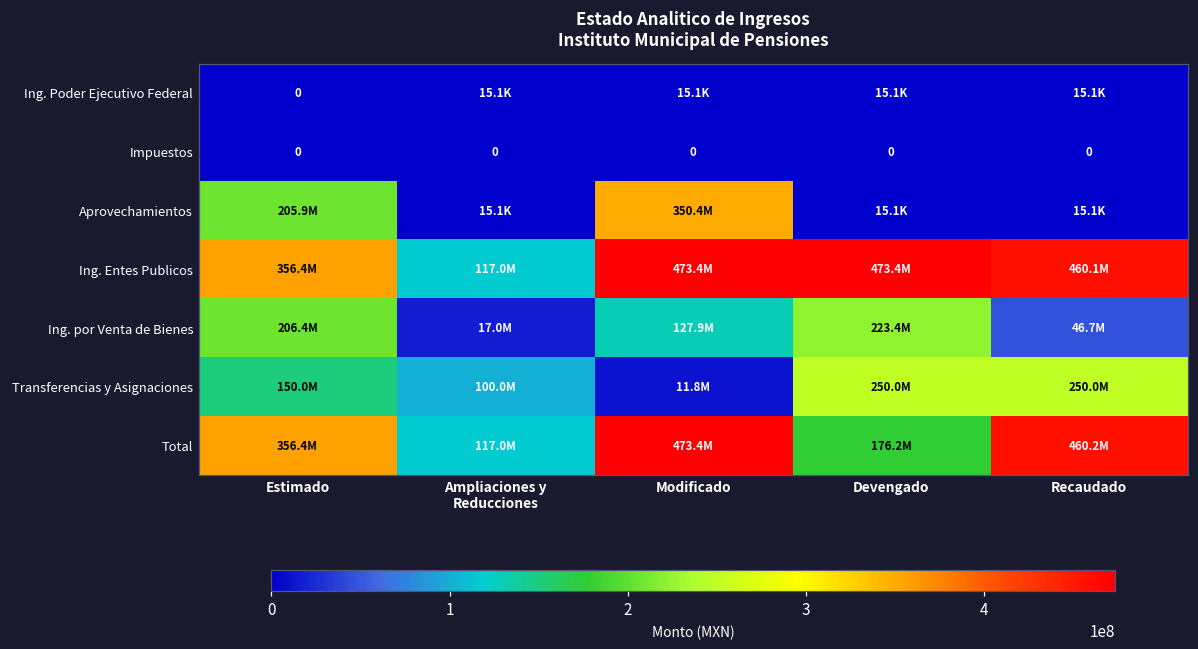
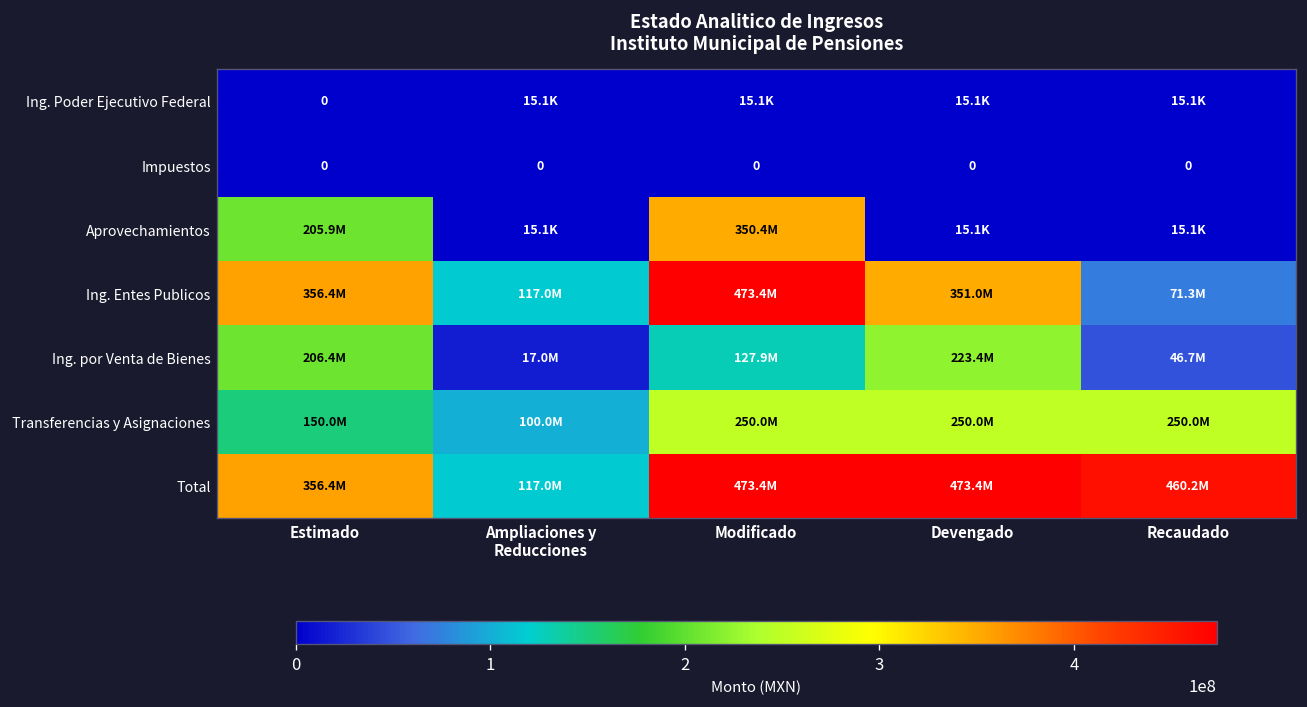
  {
    "Ing. Poder Ejecutivo Federal": {
      "Estimado": "0",
      "Ampliaciones y Reducciones": "15.1K",
      "Modificado": "15.1K",
      "Devengado": "15.1K",
      "Recaudado": "15.1K"
    },
    "Impuestos": {
      "Estimado": "0",
      "Ampliaciones y Reducciones": "0",
      "Modificado": "0",
      "Devengado": "0",
      "Recaudado": "0"
    },
    "Aprovechamientos": {
      "Estimado": "205.9M",
      "Ampliaciones y Reducciones": "15.1K",
      "Modificado": "350.4M",
      "Devengado": "15.1K",
      "Recaudado": "15.1K"
    },
    "Ing. Entes Publicos": {
      "Estimado": "356.4M",
      "Ampliaciones y Reducciones": "117.0M",
      "Modificado": "473.4M",
-     "Devengado": "473.4M",
-     "Recaudado": "460.1M"
+     "Devengado": "351.0M",
+     "Recaudado": "71.3M"
    },
    "Ing. por Venta de Bienes": {
      "Estimado": "206.4M",
      "Ampliaciones y Reducciones": "17.0M",
      "Modificado": "127.9M",
      "Devengado": "223.4M",
      "Recaudado": "46.7M"
    },
    "Transferencias y Asignaciones": {
      "Estimado": "150.0M",
      "Ampliaciones y Reducciones": "100.0M",
-     "Modificado": "11.8M",
+     "Modificado": "250.0M",
      "Devengado": "250.0M",
      "Recaudado": "250.0M"
    },
    "Total": {
      "Estimado": "356.4M",
      "Ampliaciones y Reducciones": "117.0M",
      "Modificado": "473.4M",
-     "Devengado": "176.2M",
+     "Devengado": "473.4M",
      "Recaudado": "460.2M"
    }
  }
